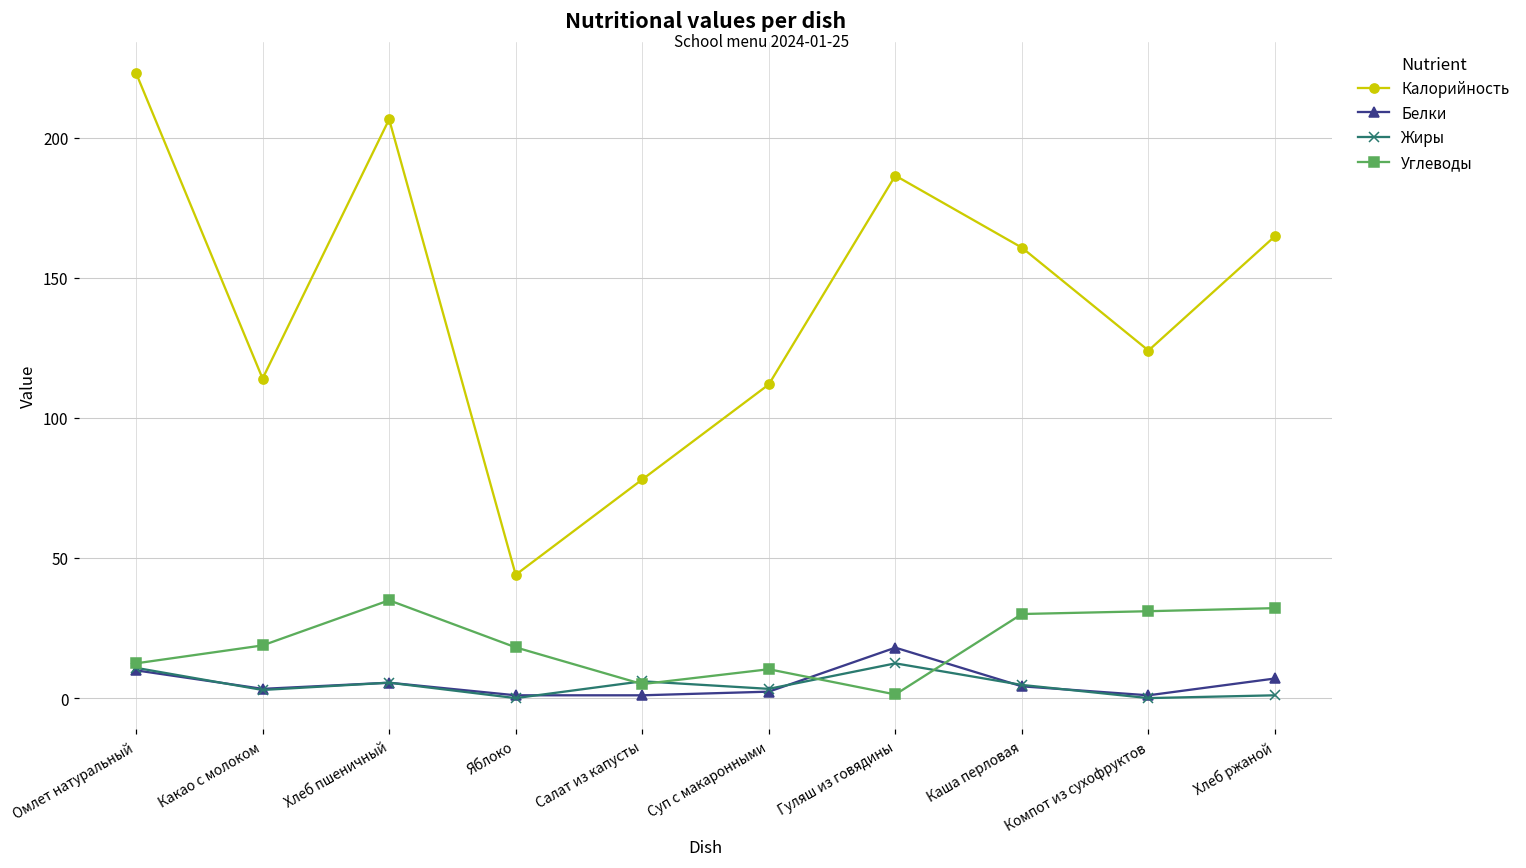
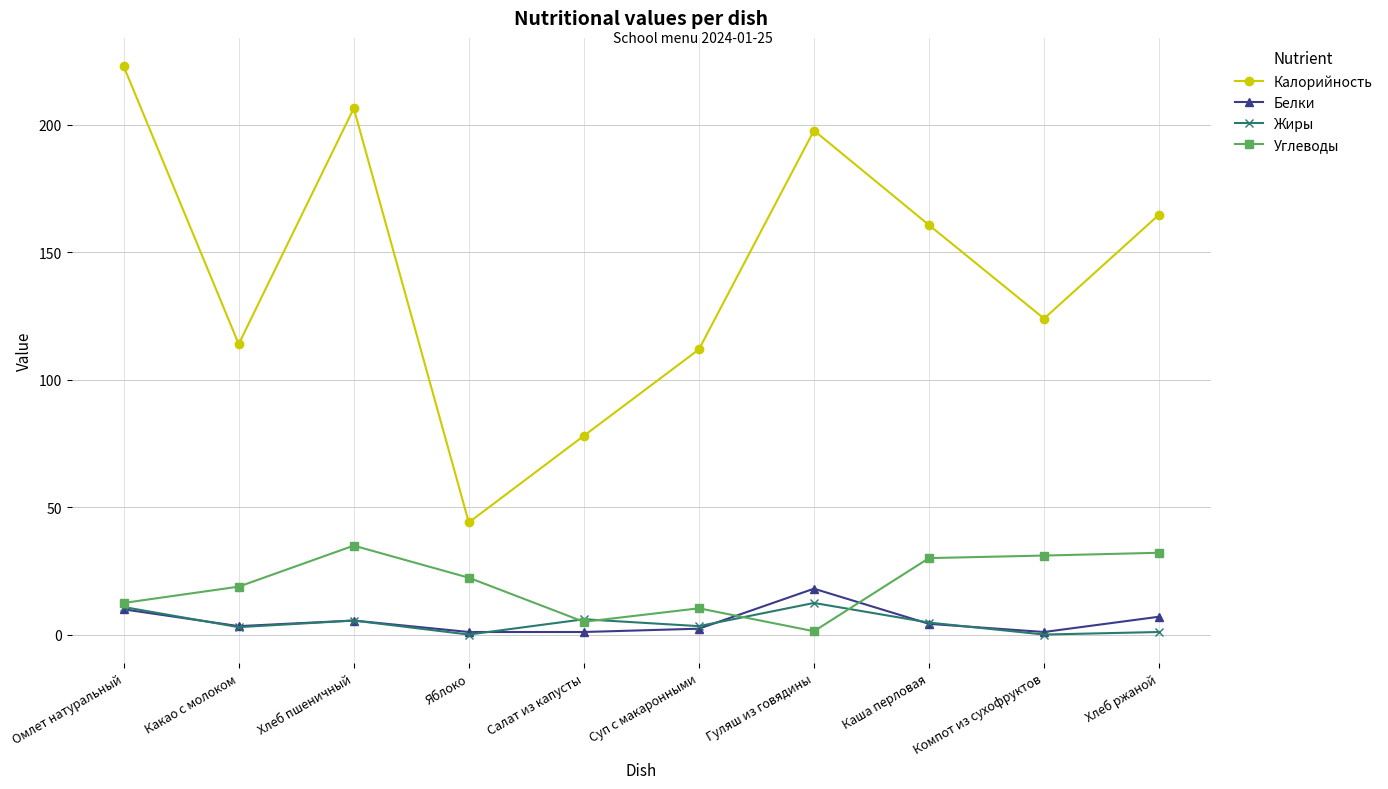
  {
    "Калорийность": {
      "Омлет натуральный": 223,
      "Какао с молоком": 114,
      "Хлеб пшеничный": 207,
      "Яблоко": 44,
      "Салат из капусты": 78,
      "Суп с макаронными": 112,
-     "Гуляш из говядины": 186,
+     "Гуляш из говядины": 198,
      "Каша перловая": 161,
      "Компот из сухофруктов": 124,
      "Хлеб ржаной": 165
    },
    "Белки": {
      "Яблоко": 1,
      "Салат из капусты": 1,
      "Суп с макаронными": 2,
      "Гуляш из говядины": 18,
      "Компот из сухофруктов": 1,
      "Хлеб ржаной": 7
    },
    "Жиры": {
      "Яблоко": 0,
      "Суп с макаронными": 3,
      "Гуляш из говядины": 12,
      "Компот из сухофруктов": 0,
      "Хлеб ржаной": 1
    },
    "Углеводы": {
      "Омлет натуральный": 12,
      "Какао с молоком": 19,
      "Хлеб пшеничный": 35,
-     "Яблоко": 18,
+     "Яблоко": 22,
      "Суп с макаронными": 10,
      "Гуляш из говядины": 1,
      "Каша перловая": 30,
      "Компот из сухофруктов": 31,
      "Хлеб ржаной": 32
    }
  }
